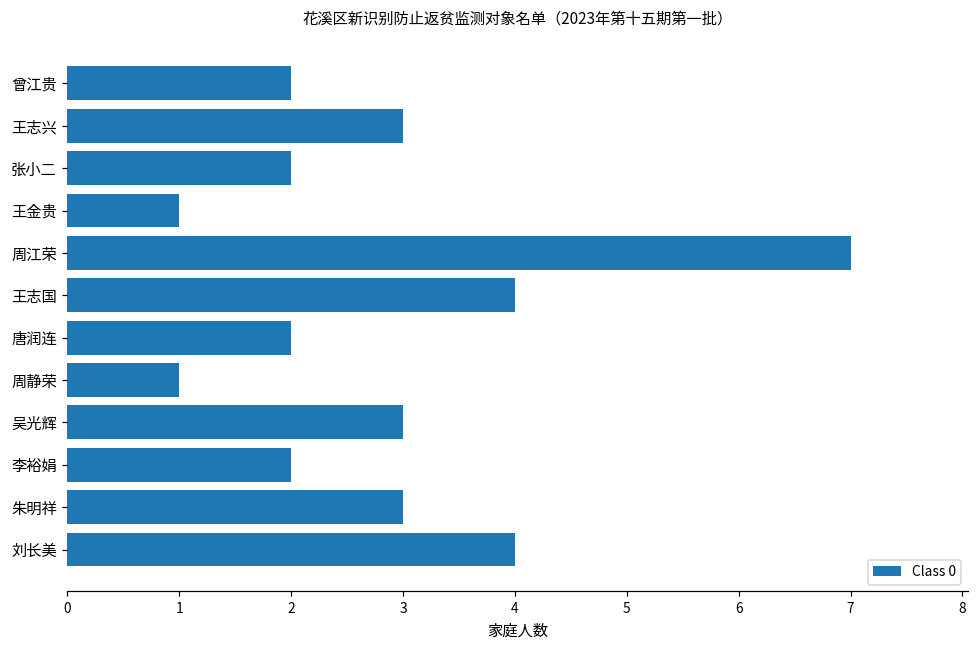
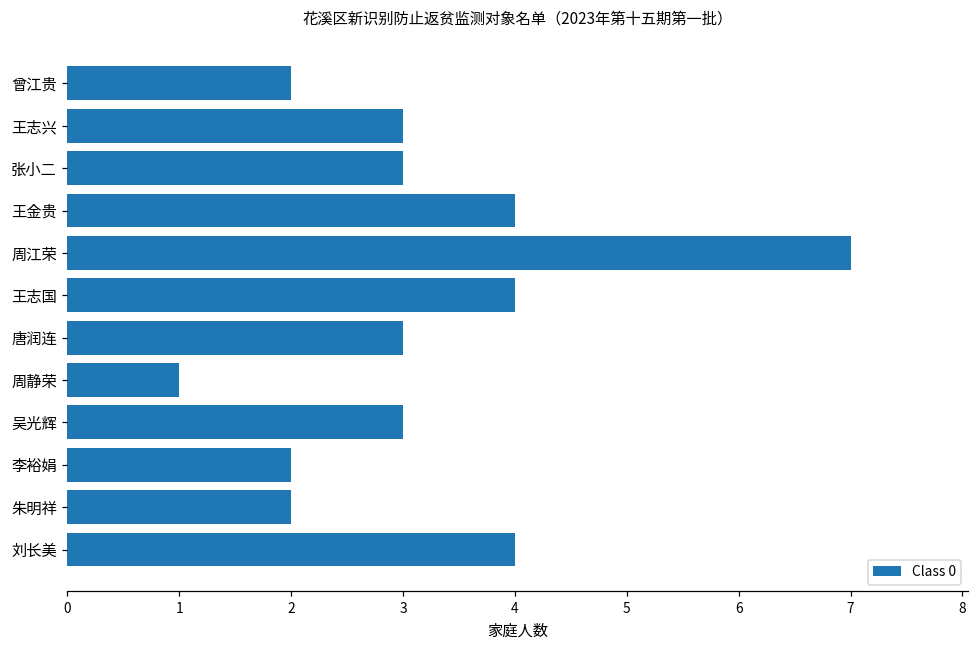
  {
    "曾江贵": 2,
    "王志兴": 3,
-   "张小二": 2,
-   "王金贵": 1,
+   "张小二": 3,
+   "王金贵": 4,
    "周江荣": 7,
    "王志国": 4,
-   "唐润连": 2,
+   "唐润连": 3,
    "周静荣": 1,
    "吴光辉": 3,
    "李裕娟": 2,
-   "朱明祥": 3,
+   "朱明祥": 2,
    "刘长美": 4
  }
